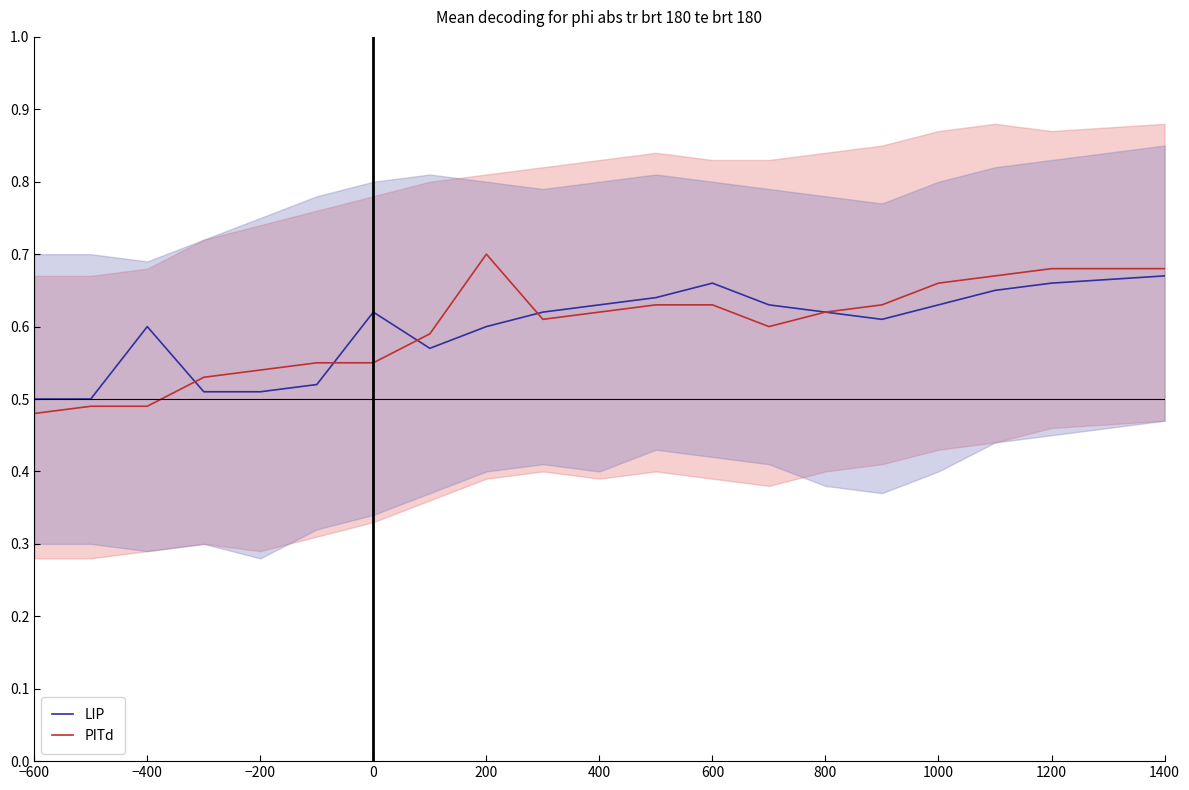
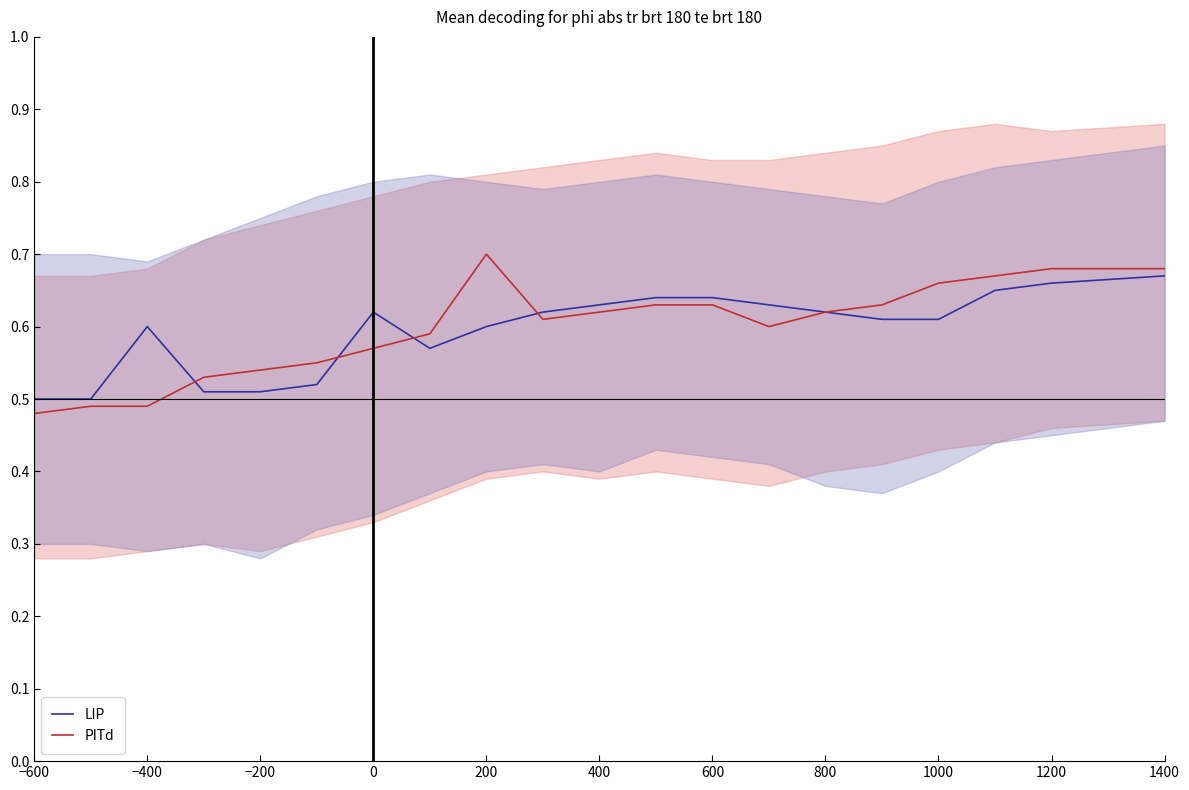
  {
    "LIP": {
      "−600": 0.50,
      "−400": 0.60,
      "−200": 0.51,
      "0": 0.62,
      "200": 0.60,
      "400": 0.63,
-     "600": 0.66,
-     "1000": 0.63,
+     "600": 0.64,
+     "1000": 0.61,
      "1200": 0.66,
      "1400": 0.67
    },
    "PITd": {
      "−600": 0.48,
      "−400": 0.49,
      "−200": 0.54,
-     "0": 0.55,
+     "0": 0.57,
      "200": 0.70,
      "400": 0.62,
      "600": 0.63,
      "1000": 0.66,
      "1200": 0.68,
      "1400": 0.68
    }
  }
